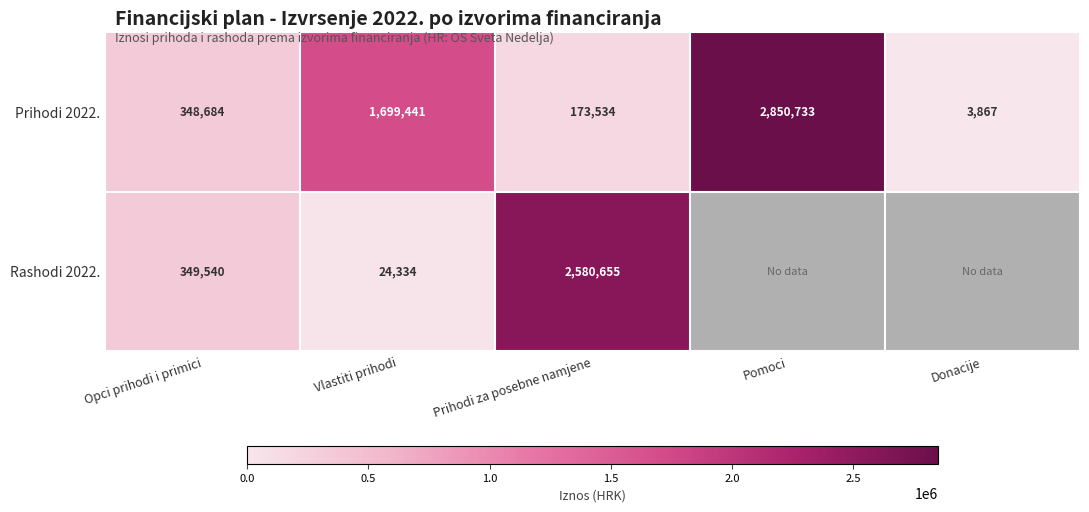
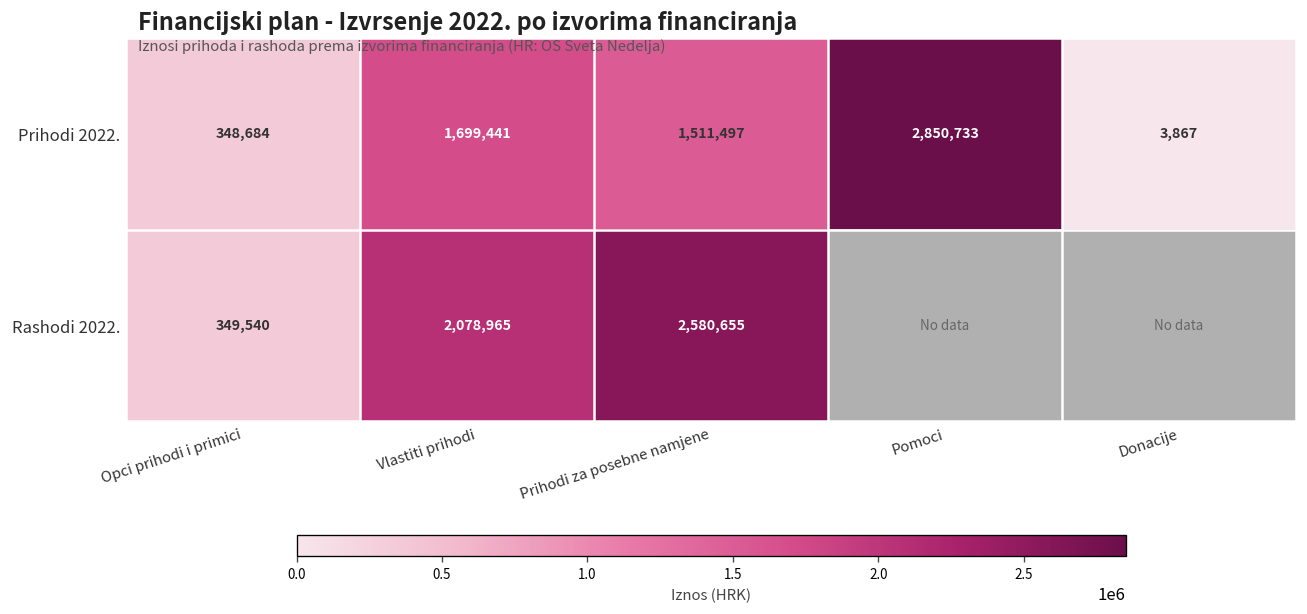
  {
    "Prihodi 2022.": {
      "Opci prihodi i primici": "348,684",
      "Vlastiti prihodi": "1,699,441",
-     "Prihodi za posebne namjene": "173,534",
+     "Prihodi za posebne namjene": "1,511,497",
      "Pomoci": "2,850,733",
      "Donacije": "3,867"
    },
    "Rashodi 2022.": {
      "Opci prihodi i primici": "349,540",
-     "Vlastiti prihodi": "24,334",
+     "Vlastiti prihodi": "2,078,965",
      "Prihodi za posebne namjene": "2,580,655"
    }
  }
